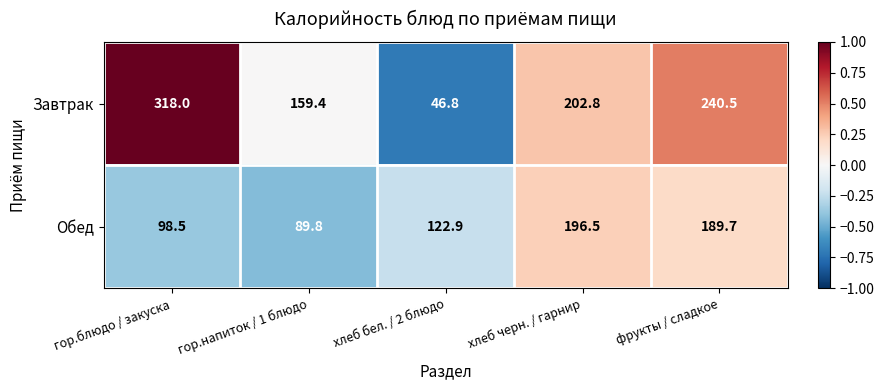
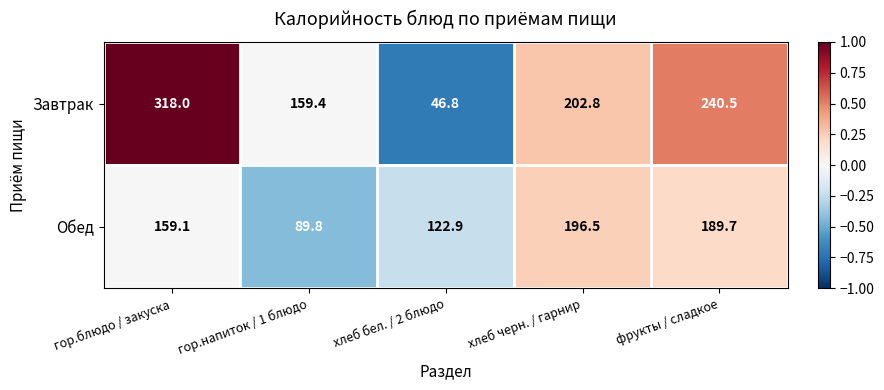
  {
    "Завтрак": {
      "гор.блюдо / закуска": 318.0,
      "гор.напиток / 1 блюдо": 159.4,
      "хлеб бел. / 2 блюдо": 46.8,
      "хлеб черн. / гарнир": 202.8,
      "фрукты / сладкое": 240.5
    },
    "Обед": {
-     "гор.блюдо / закуска": 98.5,
+     "гор.блюдо / закуска": 159.1,
      "гор.напиток / 1 блюдо": 89.8,
      "хлеб бел. / 2 блюдо": 122.9,
      "хлеб черн. / гарнир": 196.5,
      "фрукты / сладкое": 189.7
    }
  }
